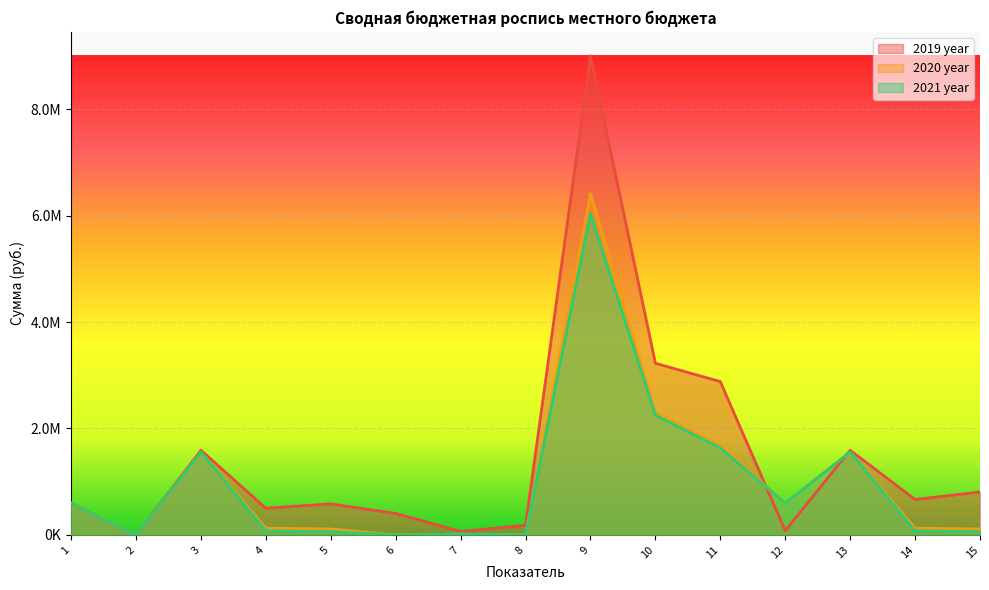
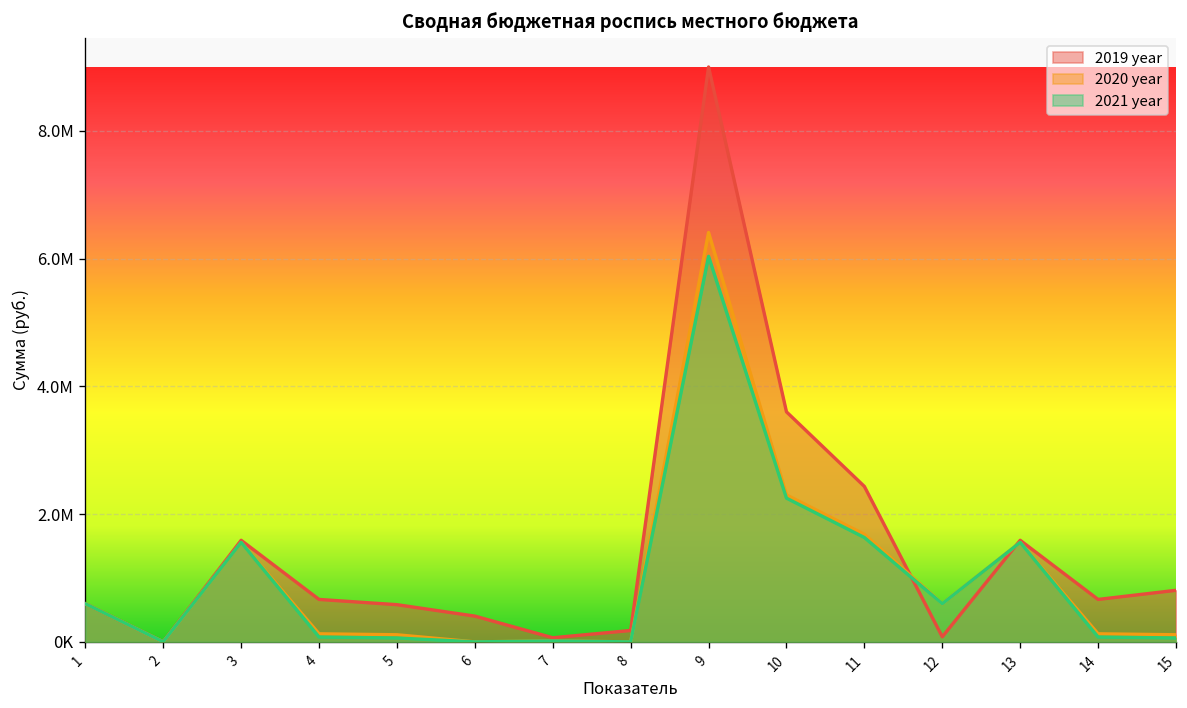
  {
    "2019 year": {
-     "4": 500000,
+     "4": 700000,
      "5": 600000,
      "6": 400000,
      "7": 100000,
      "8": 200000,
      "9": 9000000,
-     "10": 3200000,
-     "11": 2900000,
+     "10": 3600000,
+     "11": 2400000,
      "12": 100000,
      "14": 700000,
      "15": 800000
    },
    "2020 year": {
      "4": 100000,
      "5": 100000,
      "9": 6400000,
      "10": 2300000,
      "11": 1700000,
      "14": 100000,
      "15": 100000
    },
    "2021 year": {
      "4": 100000,
      "5": 100000,
      "9": 6000000,
      "10": 2300000,
      "11": 1600000,
      "14": 100000,
      "15": 100000
    }
  }
